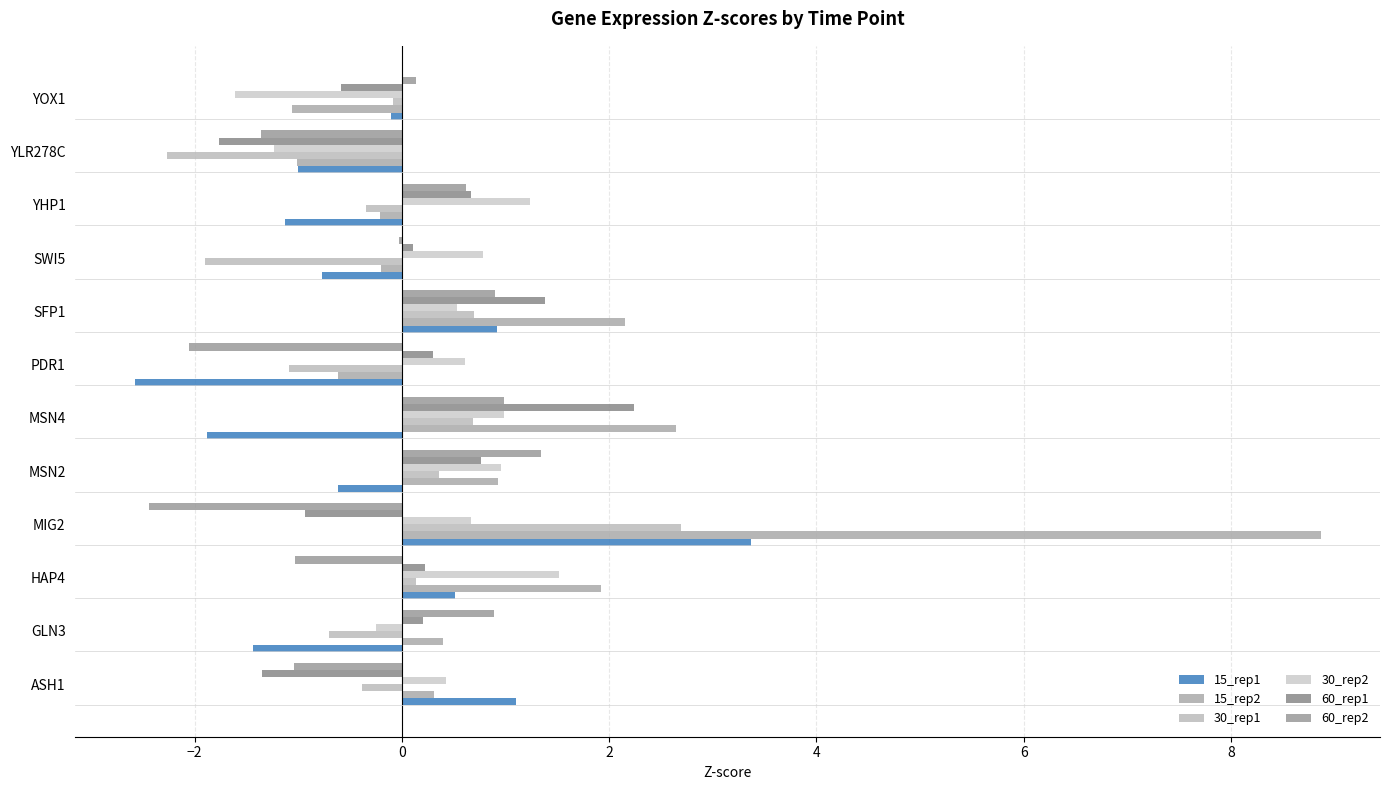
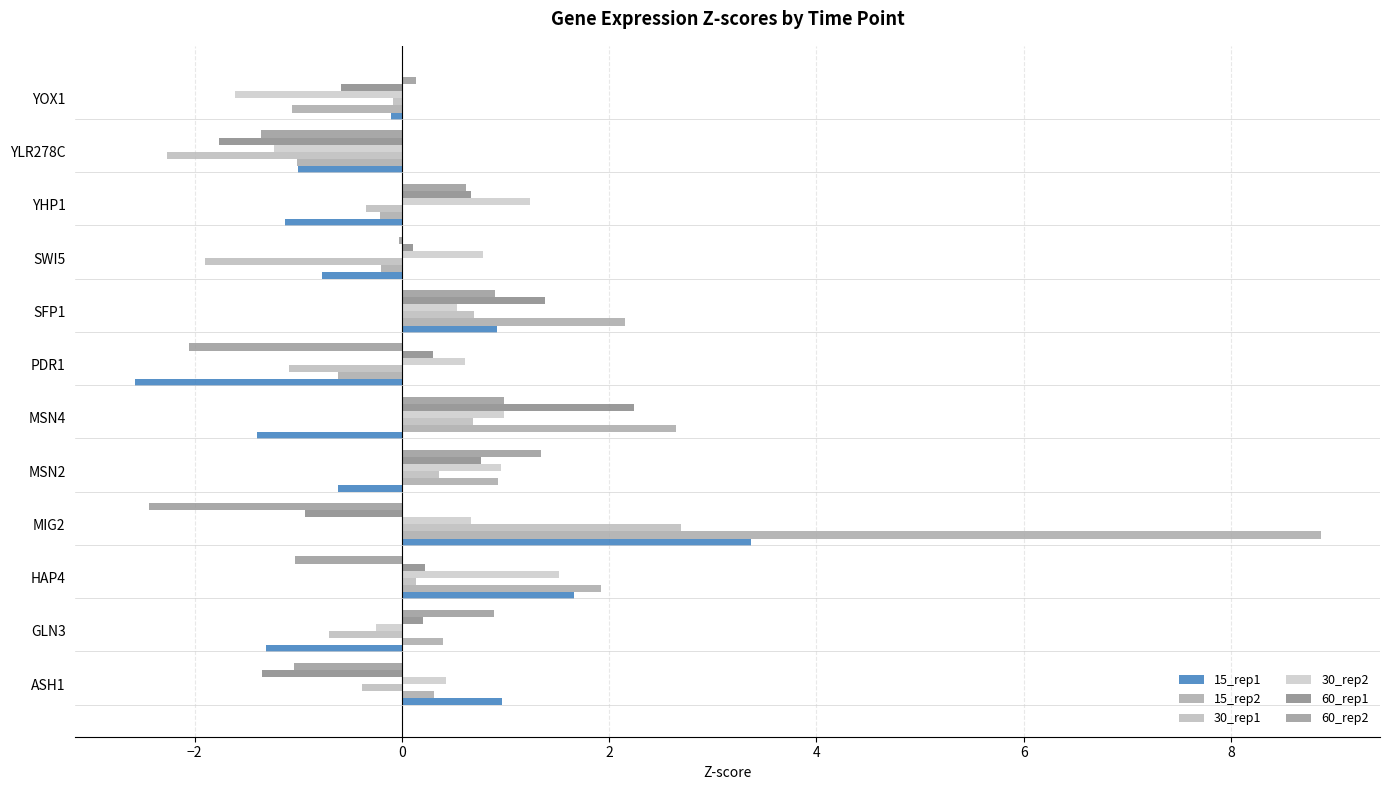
  {
    "15_rep1": {
      "YOX1": -0.11,
      "YLR278C": -1.00,
      "YHP1": -1.13,
      "SWI5": -0.77,
      "SFP1": 0.92,
      "PDR1": -2.58,
-     "MSN4": -1.89,
+     "MSN4": -1.40,
      "MSN2": -0.62,
      "MIG2": 3.37,
-     "HAP4": 0.51,
-     "GLN3": -1.44,
-     "ASH1": 1.10
+     "HAP4": 1.66,
+     "GLN3": -1.31,
+     "ASH1": 0.97
    }
  }
